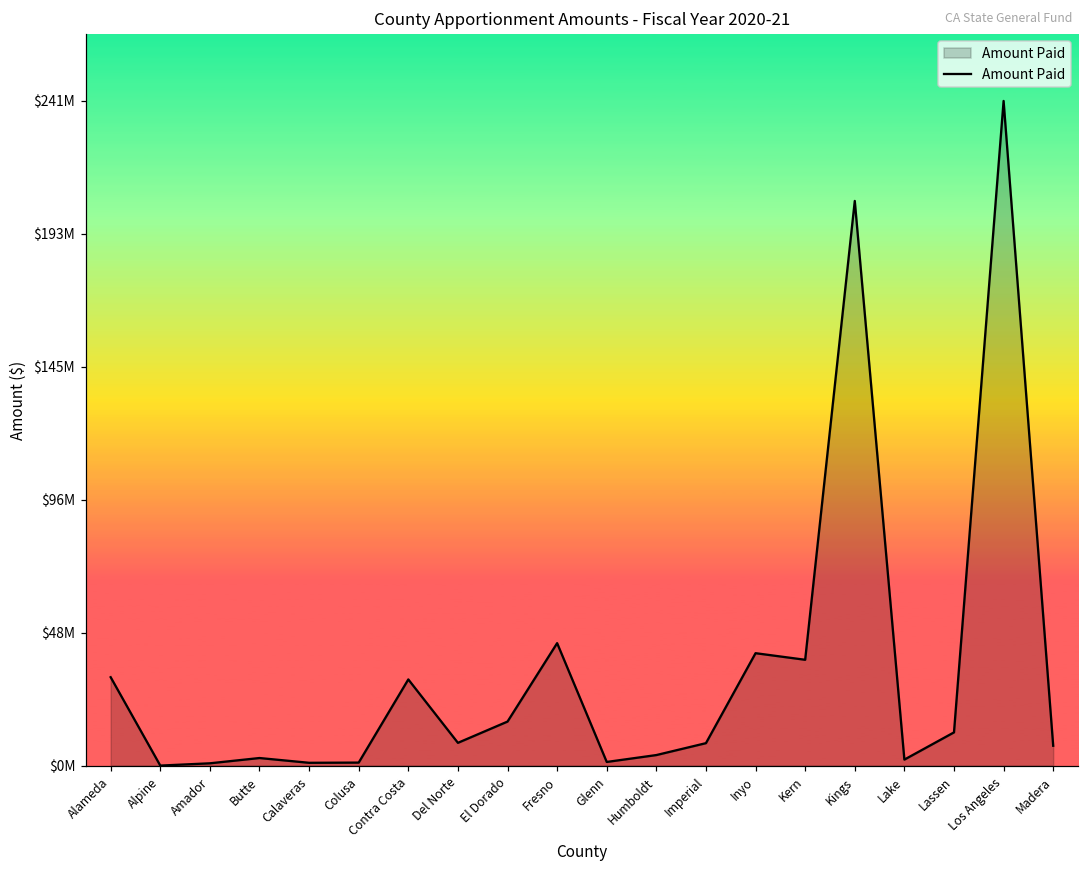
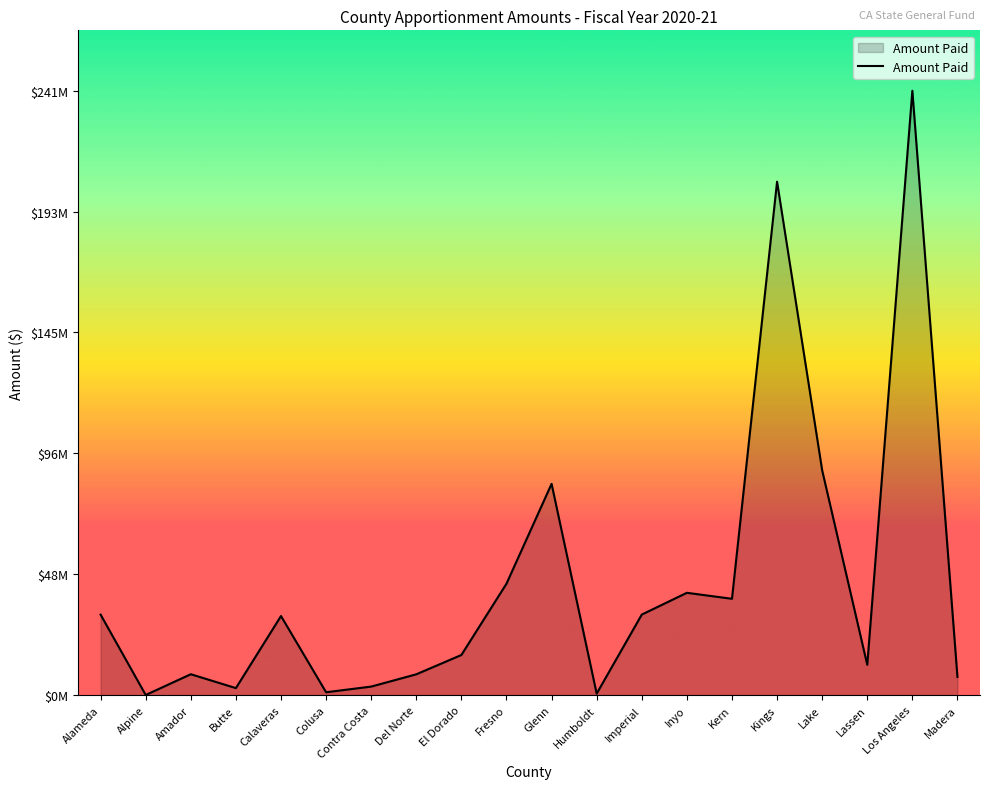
  {
    "Alameda": "$32000000",
    "Alpine": "$0",
-   "Amador": "$1000000",
+   "Amador": "$8000000",
    "Butte": "$3000000",
-   "Calaveras": "$1000000",
+   "Calaveras": "$32000000",
    "Colusa": "$1000000",
-   "Contra Costa": "$31000000",
+   "Contra Costa": "$3000000",
    "Del Norte": "$8000000",
    "El Dorado": "$16000000",
    "Fresno": "$44000000",
-   "Glenn": "$1000000",
-   "Humboldt": "$4000000",
-   "Imperial": "$8000000",
+   "Glenn": "$84000000",
+   "Humboldt": "$1000000",
+   "Imperial": "$32000000",
    "Inyo": "$41000000",
    "Kern": "$38000000",
    "Kings": "$205000000",
-   "Lake": "$2000000",
+   "Lake": "$90000000",
    "Lassen": "$12000000",
    "Los Angeles": "$241000000",
    "Madera": "$7000000"
  }
